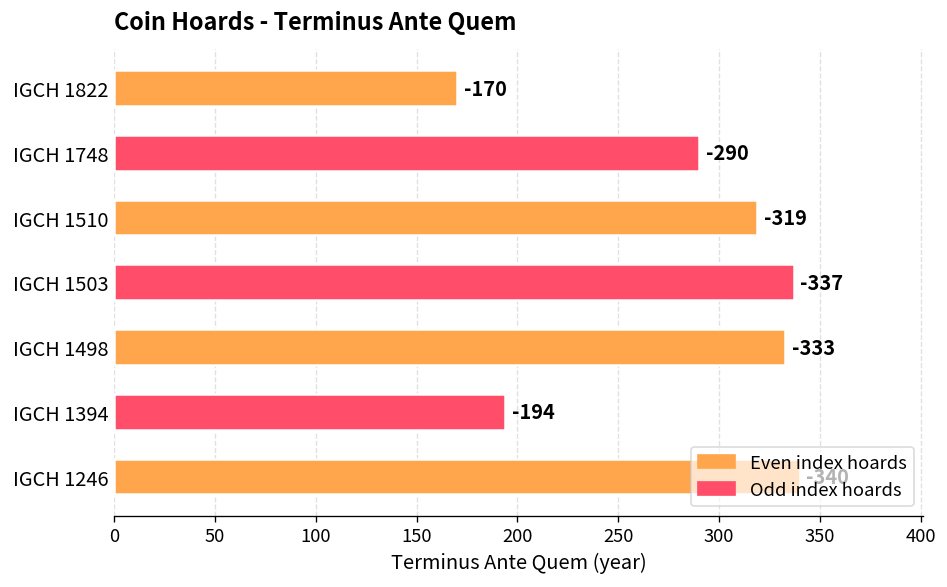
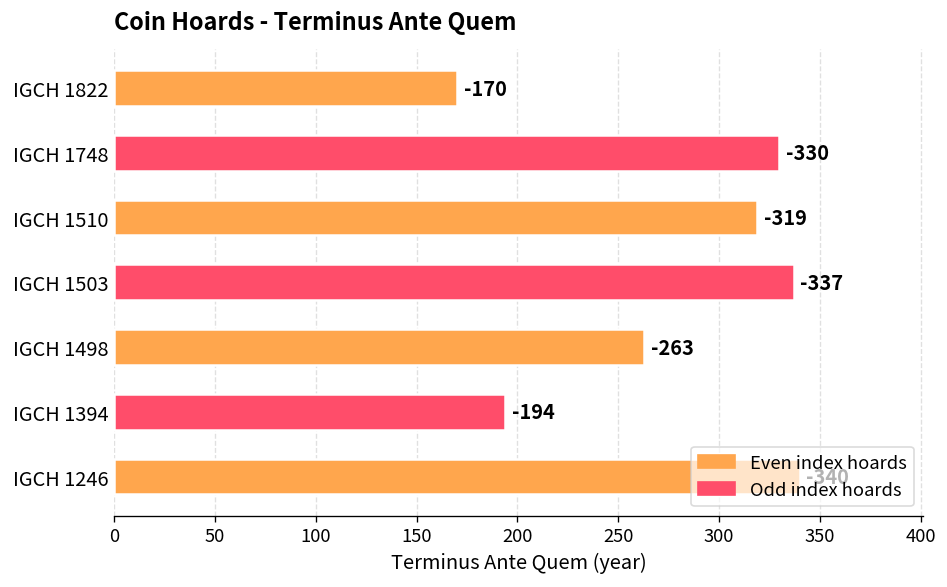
  {
-   "IGCH 1748": -290,
-   "IGCH 1498": -333
+   "IGCH 1748": -330,
+   "IGCH 1498": -263
  }
